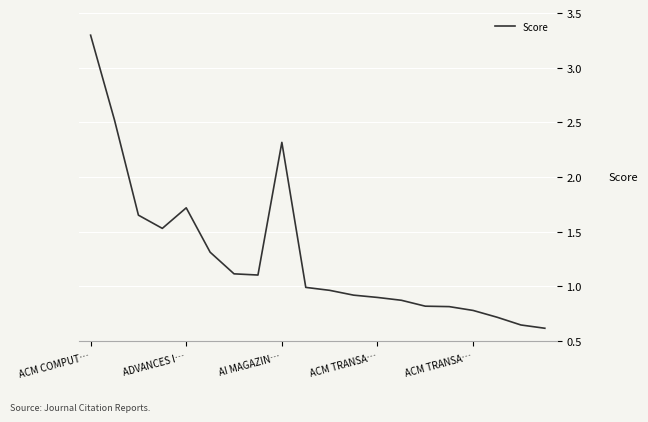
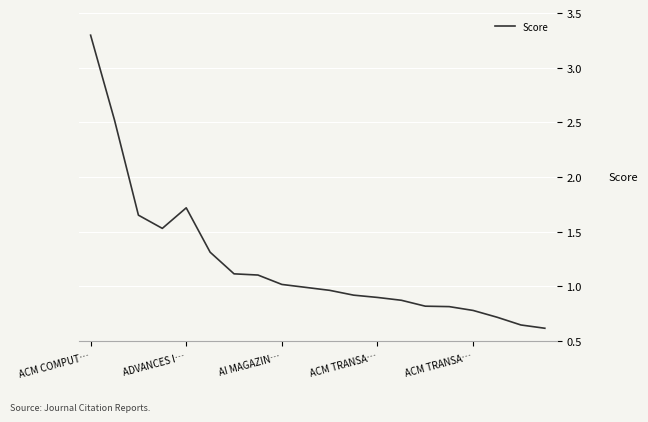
  {
    "ACM COMPUT…": 3.30,
    "ADVANCES I…": 1.72,
-   "AI MAGAZIN…": 2.32
+   "AI MAGAZIN…": 1.02
  }
